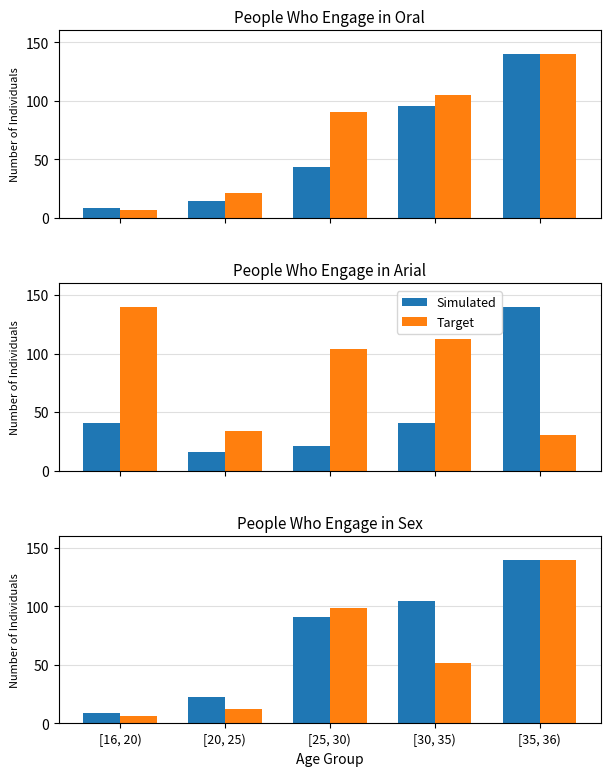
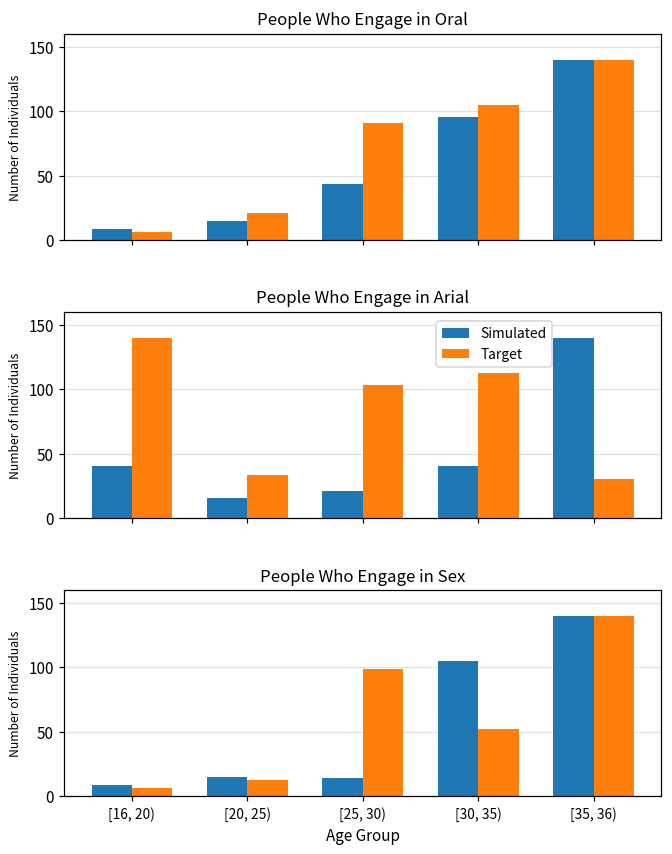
  {
    "People Who Engage in Sex": {
      "Simulated": {
        "[16, 20)": 9,
-       "[20, 25)": 22,
-       "[25, 30)": 91,
+       "[20, 25)": 15,
+       "[25, 30)": 14,
        "[30, 35)": 105,
        "[35, 36)": 140
      },
      "Target": {
        "[16, 20)": 6,
        "[20, 25)": 13,
        "[25, 30)": 98,
        "[30, 35)": 52,
        "[35, 36)": 140
      }
    }
  }
